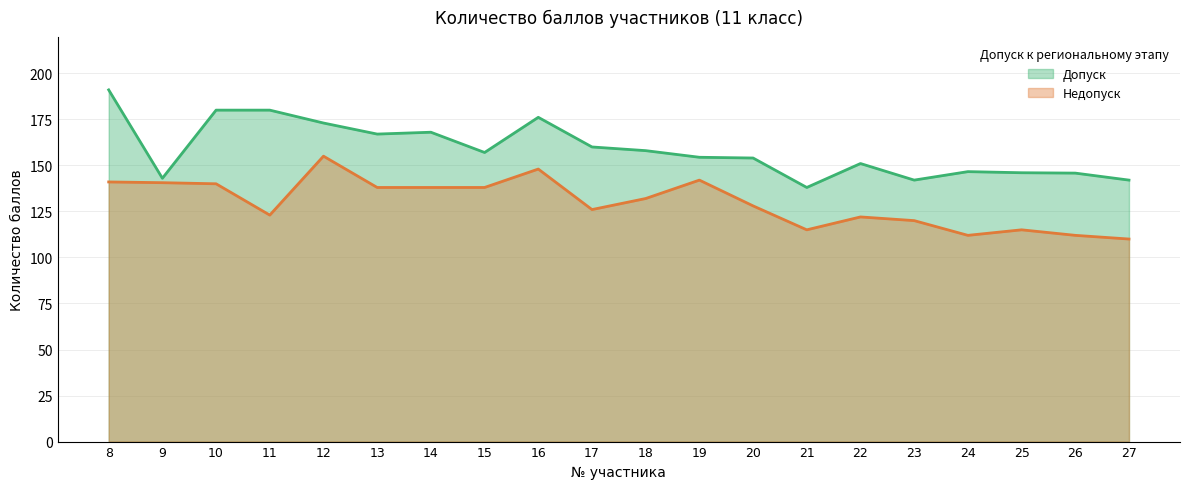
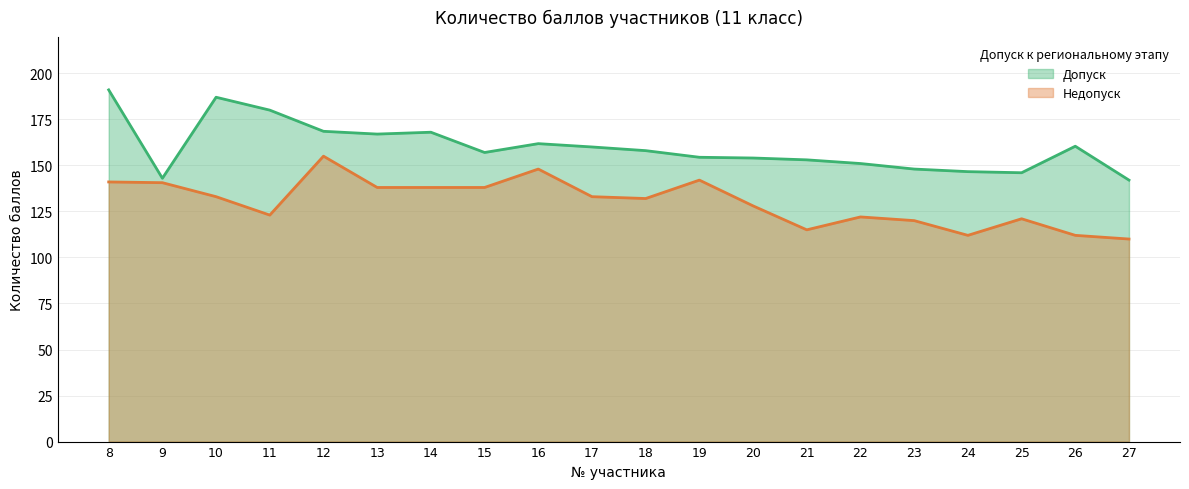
  {
    "Допуск": {
      "8": 191,
      "9": 143,
-     "10": 180,
+     "10": 187,
      "11": 180,
-     "12": 173,
+     "12": 169,
      "13": 167,
      "14": 168,
      "15": 157,
-     "16": 176,
+     "16": 162,
      "17": 160,
      "18": 158,
      "19": 154,
      "20": 154,
-     "21": 138,
+     "21": 153,
      "22": 151,
-     "23": 142,
+     "23": 148,
      "24": 147,
      "25": 146,
-     "26": 146,
+     "26": 160,
      "27": 142
    },
    "Недопуск": {
      "8": 141,
      "9": 141,
-     "10": 140,
+     "10": 133,
      "11": 123,
      "12": 155,
      "13": 138,
      "14": 138,
      "15": 138,
      "16": 148,
-     "17": 126,
+     "17": 133,
      "18": 132,
      "19": 142,
      "20": 128,
      "21": 115,
      "22": 122,
      "23": 120,
      "24": 112,
-     "25": 115,
+     "25": 121,
      "26": 112,
      "27": 110
    }
  }
